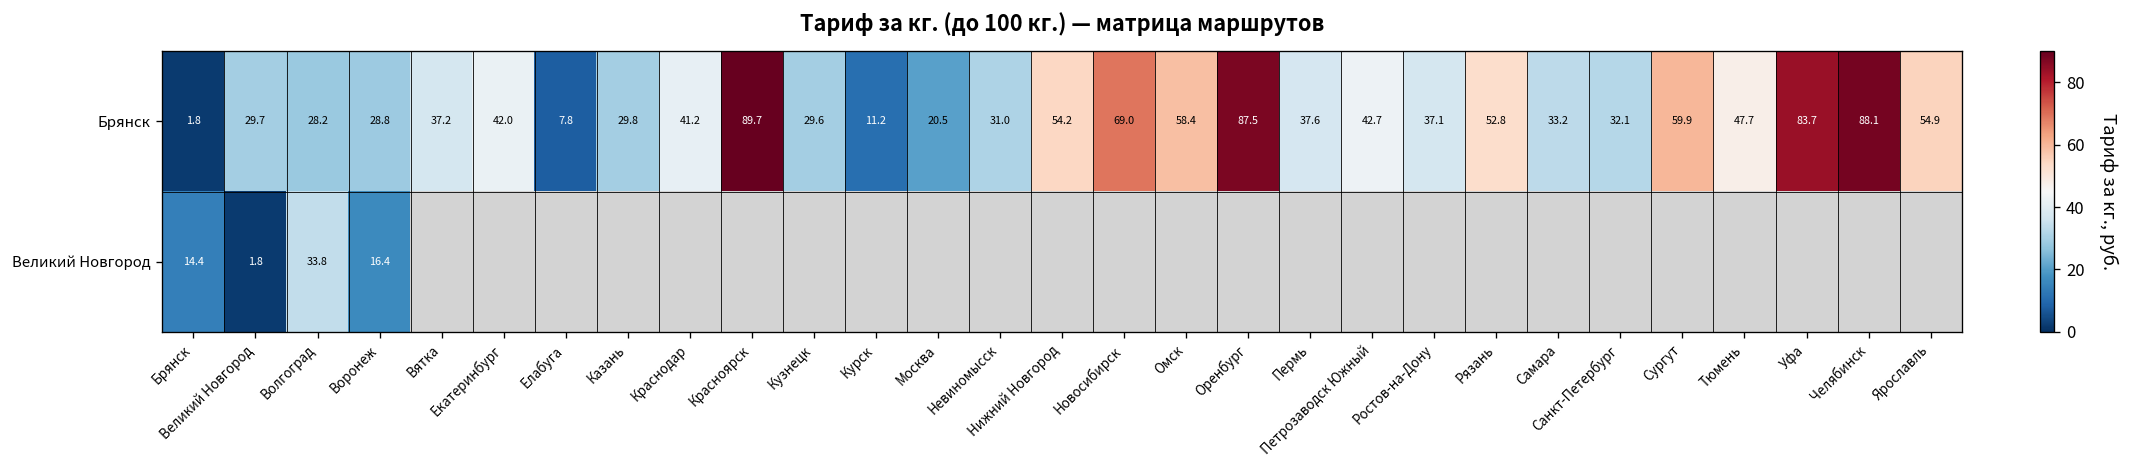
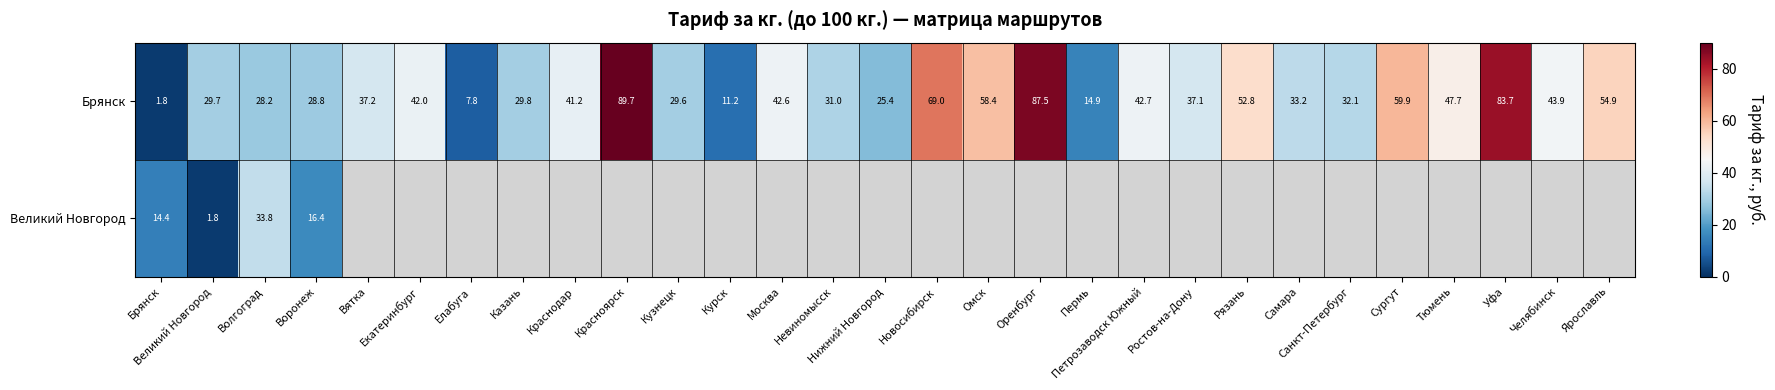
  {
    "Брянск": {
      "Брянск": 1.8,
      "Великий Новгород": 29.7,
      "Волгоград": 28.2,
      "Воронеж": 28.8,
      "Вятка": 37.2,
      "Екатеринбург": 42.0,
      "Елабуга": 7.8,
      "Казань": 29.8,
      "Краснодар": 41.2,
      "Красноярск": 89.7,
      "Кузнецк": 29.6,
      "Курск": 11.2,
-     "Москва": 20.5,
+     "Москва": 42.6,
      "Невиномысск": 31.0,
-     "Нижний Новгород": 54.2,
+     "Нижний Новгород": 25.4,
      "Новосибирск": 69.0,
      "Омск": 58.4,
      "Оренбург": 87.5,
-     "Пермь": 37.6,
+     "Пермь": 14.9,
      "Петрозаводск Южный": 42.7,
      "Ростов-на-Дону": 37.1,
      "Рязань": 52.8,
      "Самара": 33.2,
      "Санкт-Петербург": 32.1,
      "Сургут": 59.9,
      "Тюмень": 47.7,
      "Уфа": 83.7,
-     "Челябинск": 88.1,
+     "Челябинск": 43.9,
      "Ярославль": 54.9
    },
    "Великий Новгород": {
      "Брянск": 14.4,
      "Великий Новгород": 1.8,
      "Волгоград": 33.8,
      "Воронеж": 16.4
    }
  }
